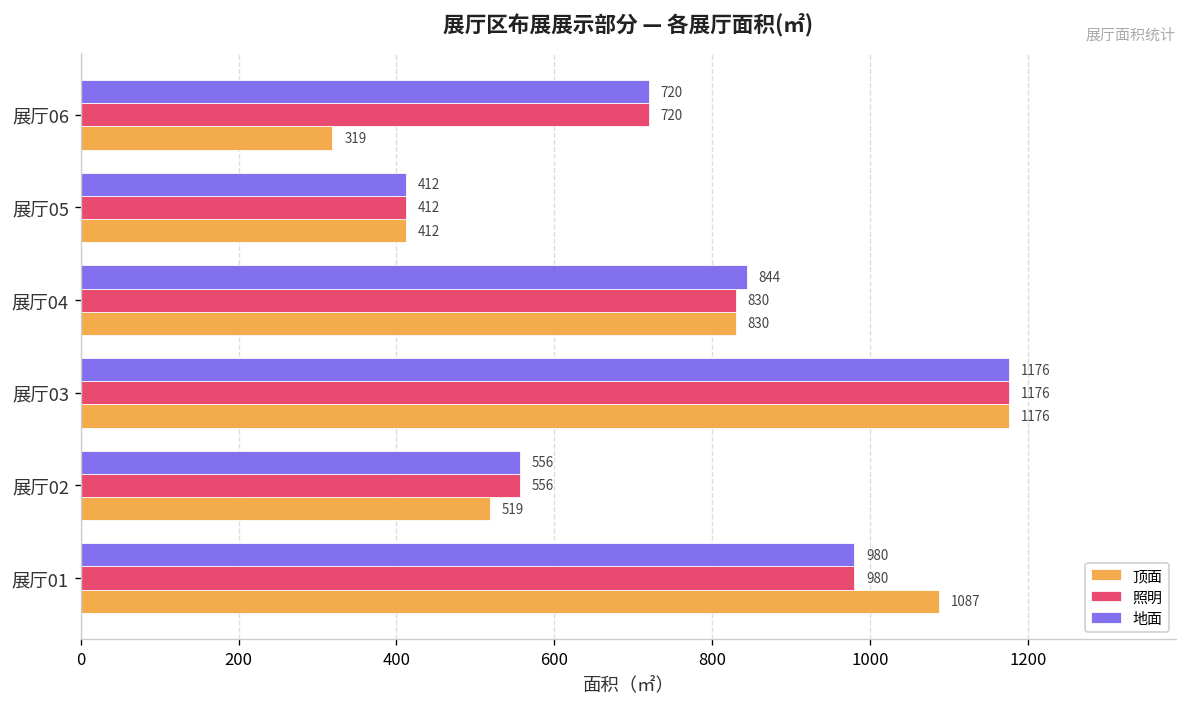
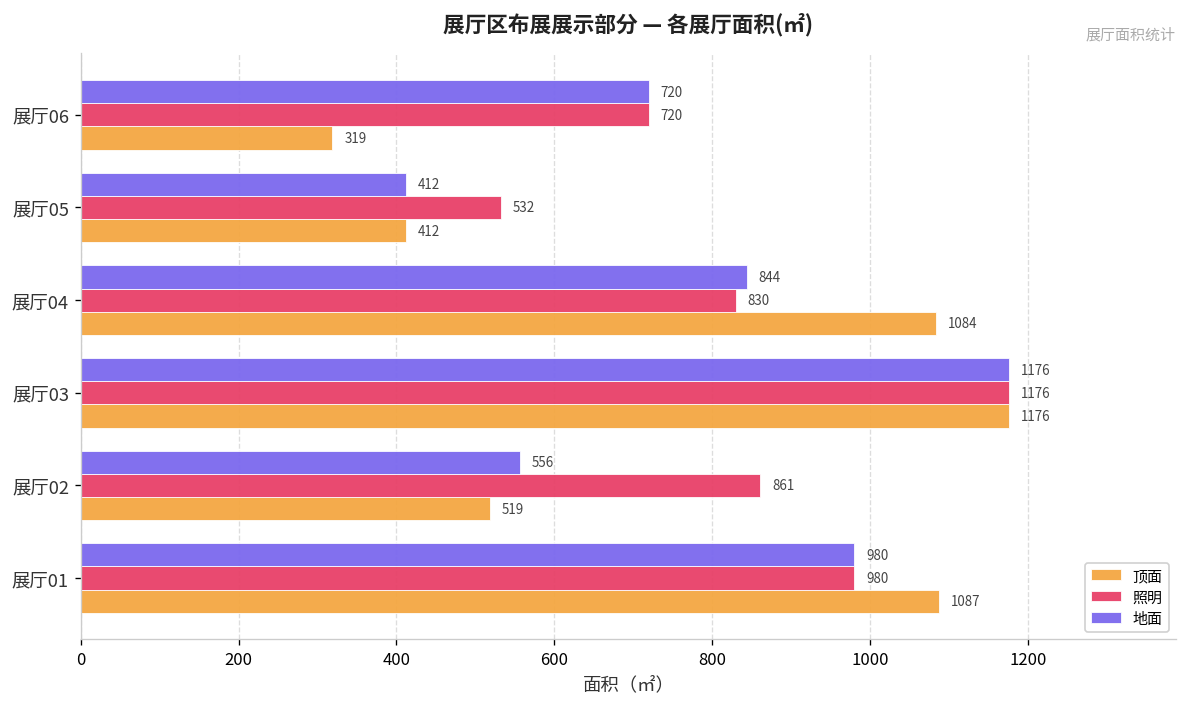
  {
    "顶面": {
      "展厅06": 319,
      "展厅05": 412,
-     "展厅04": 830,
+     "展厅04": 1084,
      "展厅03": 1176,
      "展厅02": 519,
      "展厅01": 1087
    },
    "照明": {
      "展厅06": 720,
-     "展厅05": 412,
+     "展厅05": 532,
      "展厅04": 830,
      "展厅03": 1176,
-     "展厅02": 556,
+     "展厅02": 861,
      "展厅01": 980
    },
    "地面": {
      "展厅06": 720,
      "展厅05": 412,
      "展厅04": 844,
      "展厅03": 1176,
      "展厅02": 556,
      "展厅01": 980
    }
  }
